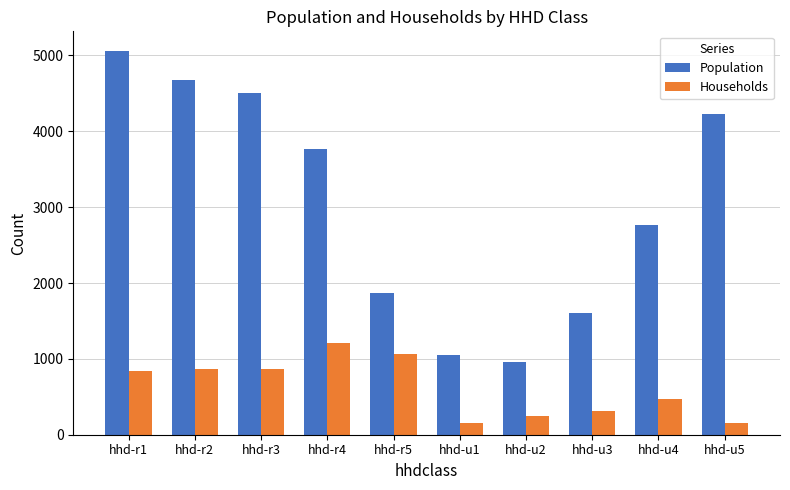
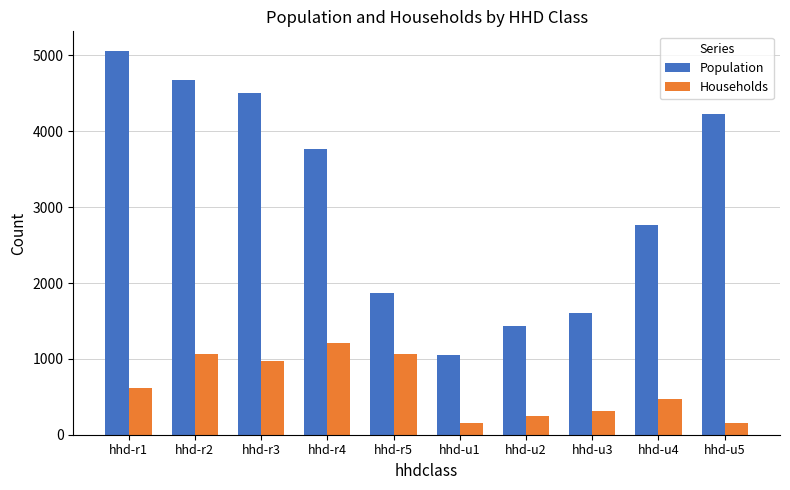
  {
    "Population": {
      "hhd-r1": 5100,
      "hhd-r2": 4700,
      "hhd-r3": 4500,
      "hhd-r4": 3800,
      "hhd-r5": 1900,
      "hhd-u1": 1000,
-     "hhd-u2": 1000,
+     "hhd-u2": 1400,
      "hhd-u3": 1600,
      "hhd-u4": 2800,
      "hhd-u5": 4200
    },
    "Households": {
-     "hhd-r1": 800,
-     "hhd-r2": 900,
-     "hhd-r3": 900,
+     "hhd-r1": 600,
+     "hhd-r2": 1100,
+     "hhd-r3": 1000,
      "hhd-r4": 1200,
      "hhd-r5": 1100,
      "hhd-u1": 200,
      "hhd-u2": 200,
      "hhd-u3": 300,
      "hhd-u4": 500,
      "hhd-u5": 200
    }
  }
